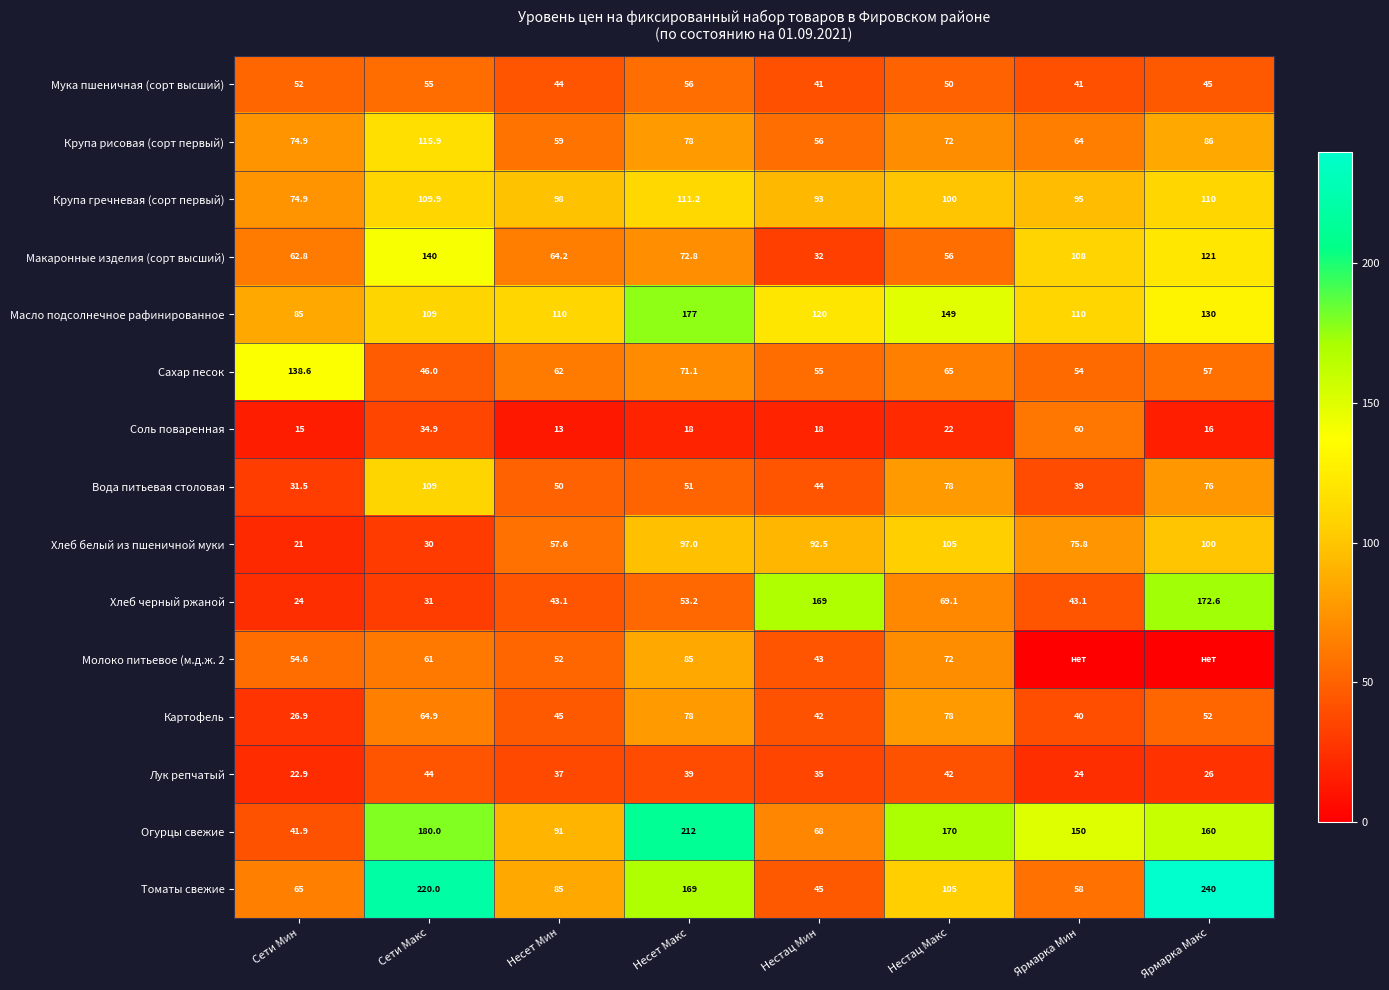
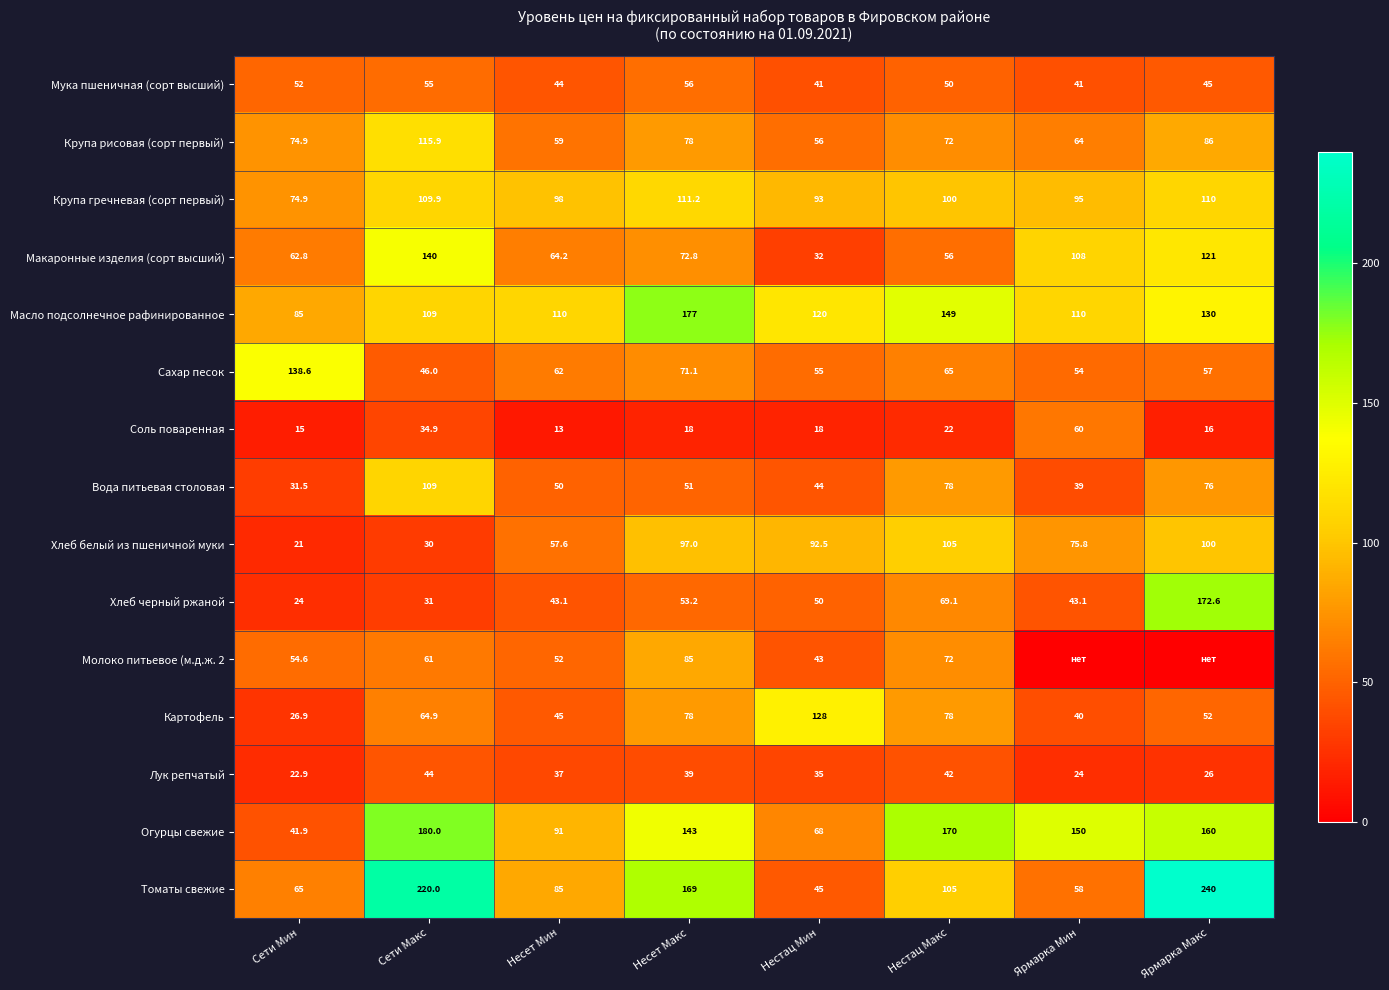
  {
    "Мука пшеничная (сорт высший)": {
      "Сети Мин": 52,
      "Сети Макс": 55,
      "Несет Мин": 44,
      "Несет Макс": 56,
      "Нестац Мин": 41,
      "Нестац Макс": 50,
      "Ярмарка Мин": 41,
      "Ярмарка Макс": 45
    },
    "Крупа рисовая (сорт первый)": {
      "Сети Мин": 74.9,
      "Сети Макс": 115.9,
      "Несет Мин": 59,
      "Несет Макс": 78,
      "Нестац Мин": 56,
      "Нестац Макс": 72,
      "Ярмарка Мин": 64,
      "Ярмарка Макс": 86
    },
    "Крупа гречневая (сорт первый)": {
      "Сети Мин": 74.9,
      "Сети Макс": 109.9,
      "Несет Мин": 98,
      "Несет Макс": 111.2,
      "Нестац Мин": 93,
      "Нестац Макс": 100,
      "Ярмарка Мин": 95,
      "Ярмарка Макс": 110
    },
    "Макаронные изделия (сорт высший)": {
      "Сети Мин": 62.8,
      "Сети Макс": 140,
      "Несет Мин": 64.2,
      "Несет Макс": 72.8,
      "Нестац Мин": 32,
      "Нестац Макс": 56,
      "Ярмарка Мин": 108,
      "Ярмарка Макс": 121
    },
    "Масло подсолнечное рафинированное": {
      "Сети Мин": 85,
      "Сети Макс": 109,
      "Несет Мин": 110,
      "Несет Макс": 177,
      "Нестац Мин": 120,
      "Нестац Макс": 149,
      "Ярмарка Мин": 110,
      "Ярмарка Макс": 130
    },
    "Сахар песок": {
      "Сети Мин": 138.6,
      "Сети Макс": 46.0,
      "Несет Мин": 62,
      "Несет Макс": 71.1,
      "Нестац Мин": 55,
      "Нестац Макс": 65,
      "Ярмарка Мин": 54,
      "Ярмарка Макс": 57
    },
    "Соль поваренная": {
      "Сети Мин": 15,
      "Сети Макс": 34.9,
      "Несет Мин": 13,
      "Несет Макс": 18,
      "Нестац Мин": 18,
      "Нестац Макс": 22,
      "Ярмарка Мин": 60,
      "Ярмарка Макс": 16
    },
    "Вода питьевая столовая": {
      "Сети Мин": 31.5,
      "Сети Макс": 109,
      "Несет Мин": 50,
      "Несет Макс": 51,
      "Нестац Мин": 44,
      "Нестац Макс": 78,
      "Ярмарка Мин": 39,
      "Ярмарка Макс": 76
    },
    "Хлеб белый из пшеничной муки": {
      "Сети Мин": 21,
      "Сети Макс": 30,
      "Несет Мин": 57.6,
      "Несет Макс": 97.0,
      "Нестац Мин": 92.5,
      "Нестац Макс": 105,
      "Ярмарка Мин": 75.8,
      "Ярмарка Макс": 100
    },
    "Хлеб черный ржаной": {
      "Сети Мин": 24,
      "Сети Макс": 31,
      "Несет Мин": 43.1,
      "Несет Макс": 53.2,
-     "Нестац Мин": 169,
+     "Нестац Мин": 50,
      "Нестац Макс": 69.1,
      "Ярмарка Мин": 43.1,
      "Ярмарка Макс": 172.6
    },
    "Молоко питьевое (м.д.ж. 2": {
      "Сети Мин": 54.6,
      "Сети Макс": 61,
      "Несет Мин": 52,
      "Несет Макс": 85,
      "Нестац Мин": 43,
      "Нестац Макс": 72
    },
    "Картофель": {
      "Сети Мин": 26.9,
      "Сети Макс": 64.9,
      "Несет Мин": 45,
      "Несет Макс": 78,
-     "Нестац Мин": 42,
+     "Нестац Мин": 128,
      "Нестац Макс": 78,
      "Ярмарка Мин": 40,
      "Ярмарка Макс": 52
    },
    "Лук репчатый": {
      "Сети Мин": 22.9,
      "Сети Макс": 44,
      "Несет Мин": 37,
      "Несет Макс": 39,
      "Нестац Мин": 35,
      "Нестац Макс": 42,
      "Ярмарка Мин": 24,
      "Ярмарка Макс": 26
    },
    "Огурцы свежие": {
      "Сети Мин": 41.9,
      "Сети Макс": 180.0,
      "Несет Мин": 91,
-     "Несет Макс": 212,
+     "Несет Макс": 143,
      "Нестац Мин": 68,
      "Нестац Макс": 170,
      "Ярмарка Мин": 150,
      "Ярмарка Макс": 160
    },
    "Томаты свежие": {
      "Сети Мин": 65,
      "Сети Макс": 220.0,
      "Несет Мин": 85,
      "Несет Макс": 169,
      "Нестац Мин": 45,
      "Нестац Макс": 105,
      "Ярмарка Мин": 58,
      "Ярмарка Макс": 240
    }
  }
